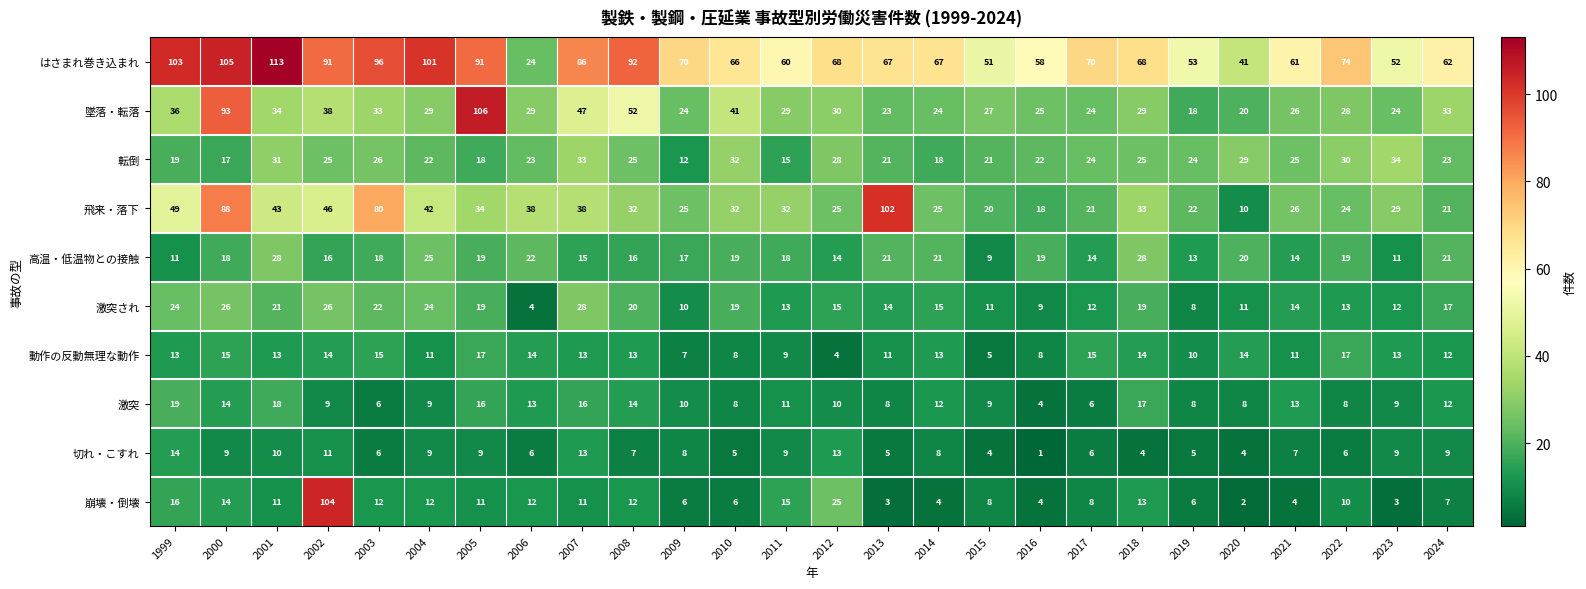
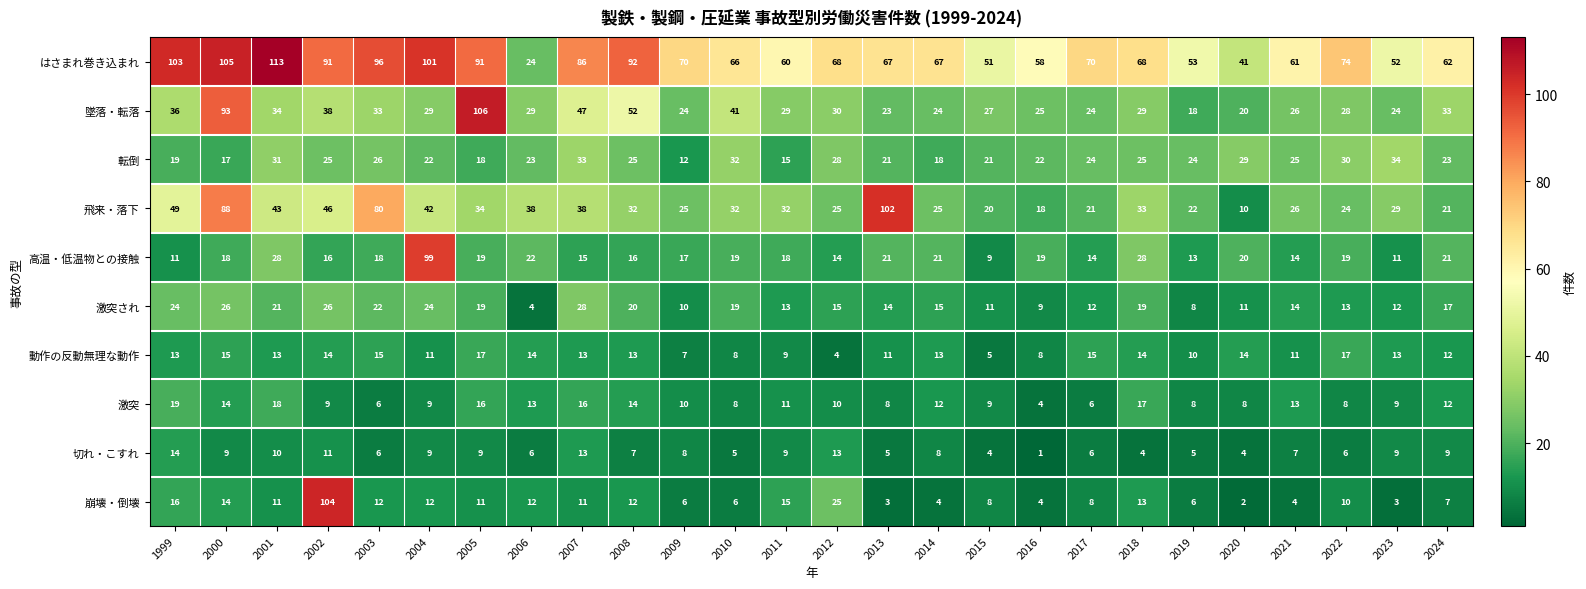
  {
    "高温・低温物との接触": {
      "1999": 11,
      "2000": 18,
      "2001": 28,
      "2002": 16,
      "2003": 18,
-     "2004": 25,
+     "2004": 99,
      "2005": 19,
      "2006": 22,
      "2007": 15,
      "2008": 16,
      "2009": 17,
      "2010": 19,
      "2011": 18,
      "2012": 14,
      "2013": 21,
      "2014": 21,
      "2015": 9,
      "2016": 19,
      "2017": 14,
      "2018": 28,
      "2019": 13,
      "2020": 20,
      "2021": 14,
      "2022": 19,
      "2023": 11,
      "2024": 21
    }
  }
